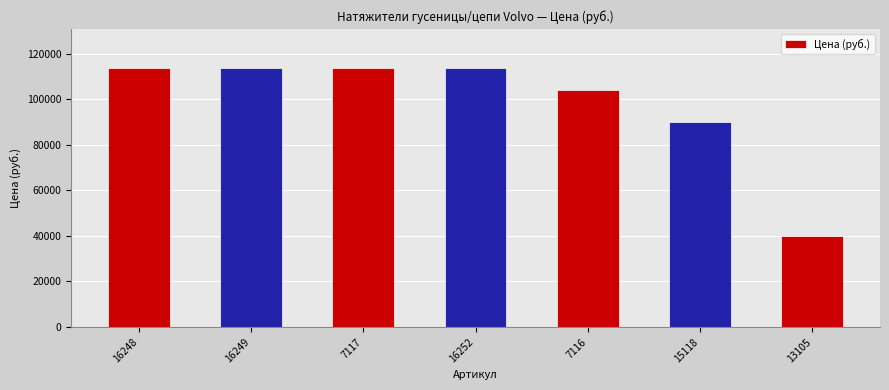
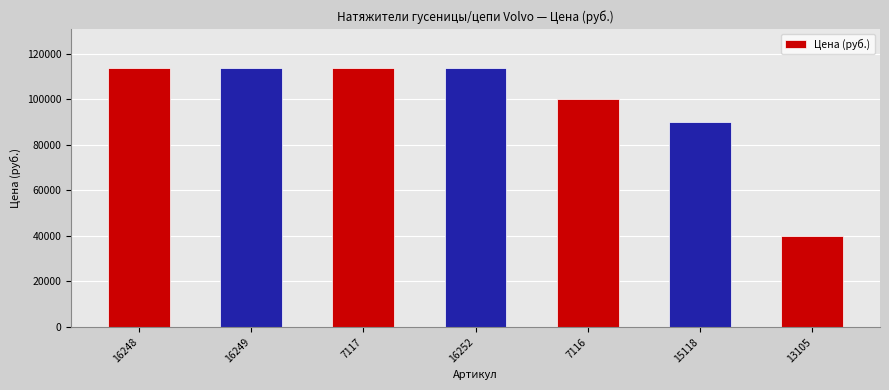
  {
    "16248": 114000,
    "16249": 114000,
    "7117": 114000,
    "16252": 114000,
-   "7116": 104000,
+   "7116": 100000,
    "15118": 90000,
    "13105": 40000
  }
